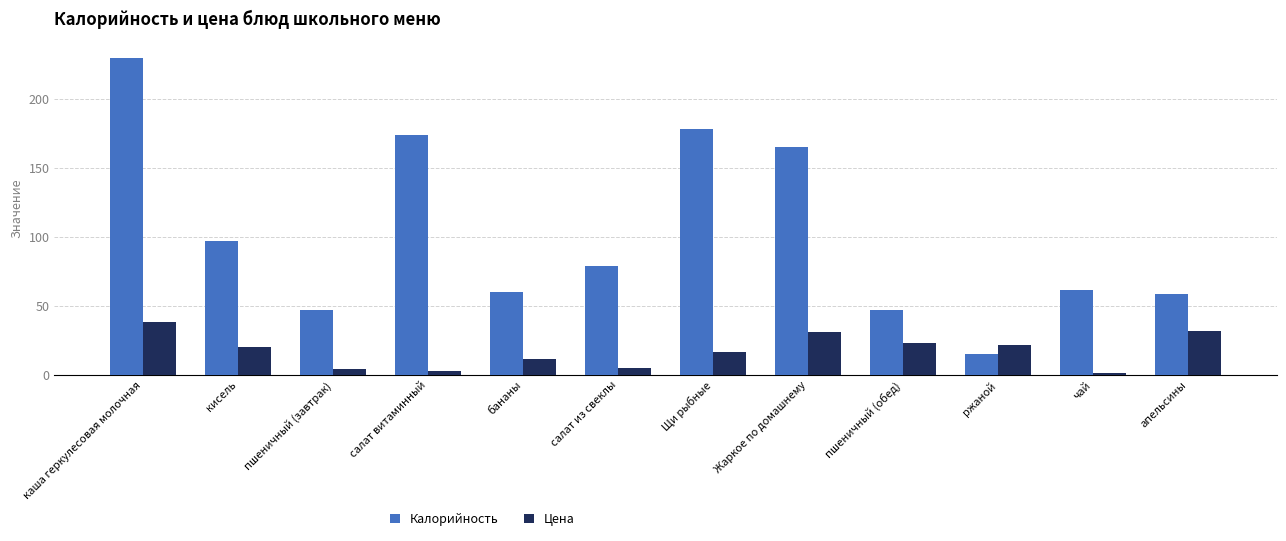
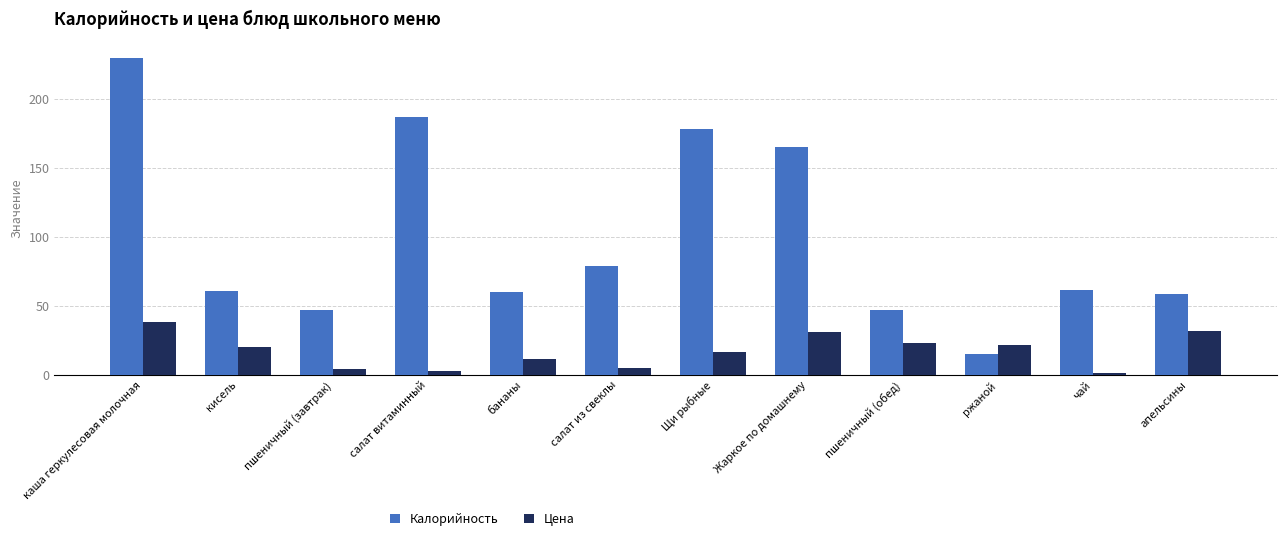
  {
    "Калорийность": {
      "каша геркулесовая молочная": 230,
-     "кисель": 97,
+     "кисель": 61,
      "пшеничный (завтрак)": 47,
-     "салат витаминный": 174,
+     "салат витаминный": 187,
      "бананы": 60,
      "салат из свеклы": 79,
      "Щи рыбные": 178,
      "Жаркое по домашнему": 166,
      "пшеничный (обед)": 47,
      "ржаной": 15,
      "чай": 62,
      "апельсины": 59
    },
    "Цена": {
      "каша геркулесовая молочная": 38,
      "кисель": 20,
      "пшеничный (завтрак)": 5,
      "салат витаминный": 3,
      "бананы": 12,
      "салат из свеклы": 5,
      "Щи рыбные": 17,
      "Жаркое по домашнему": 31,
      "пшеничный (обед)": 23,
      "ржаной": 22,
      "апельсины": 32
    }
  }
